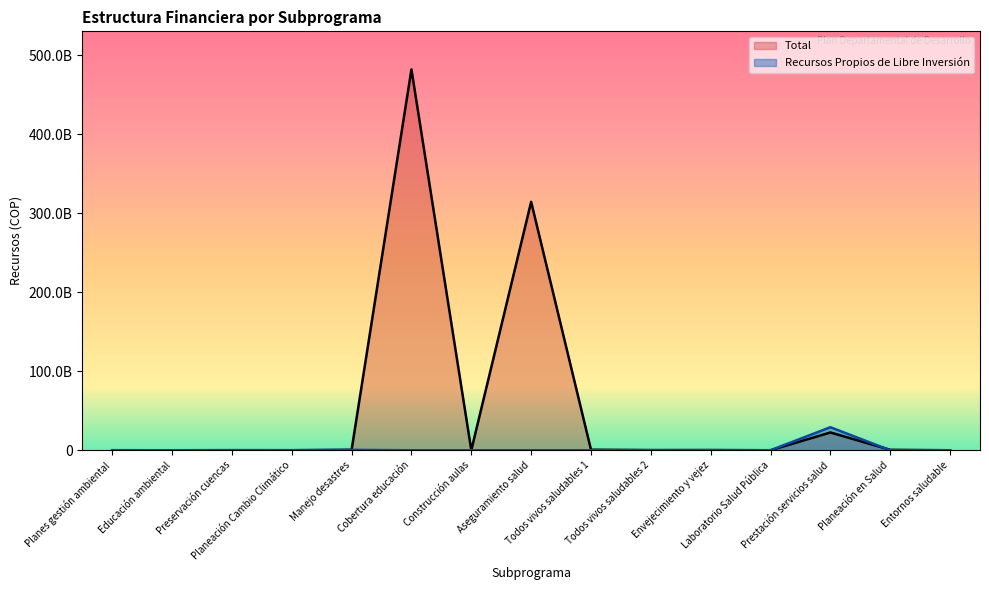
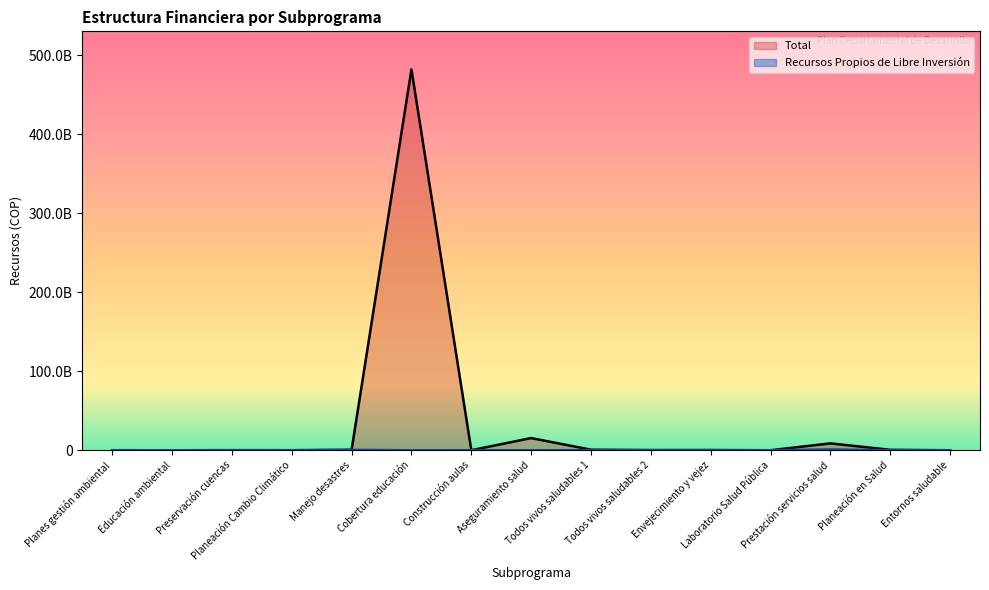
  {
    "Total": {
      "Cobertura educación": 480000000000,
-     "Aseguramiento salud": 310000000000,
-     "Prestación servicios salud": 20000000000
+     "Aseguramiento salud": 20000000000,
+     "Prestación servicios salud": 10000000000
    },
    "Recursos Propios de Libre Inversión": {
      "Cobertura educación": 0,
      "Aseguramiento salud": 0,
-     "Prestación servicios salud": 30000000000
+     "Prestación servicios salud": 0
    }
  }
